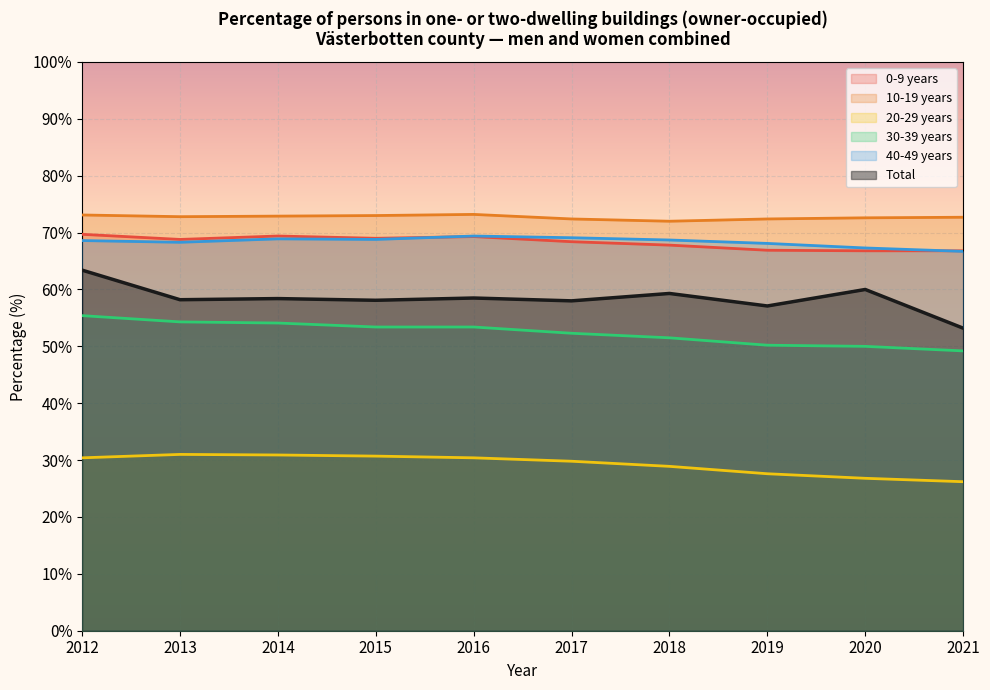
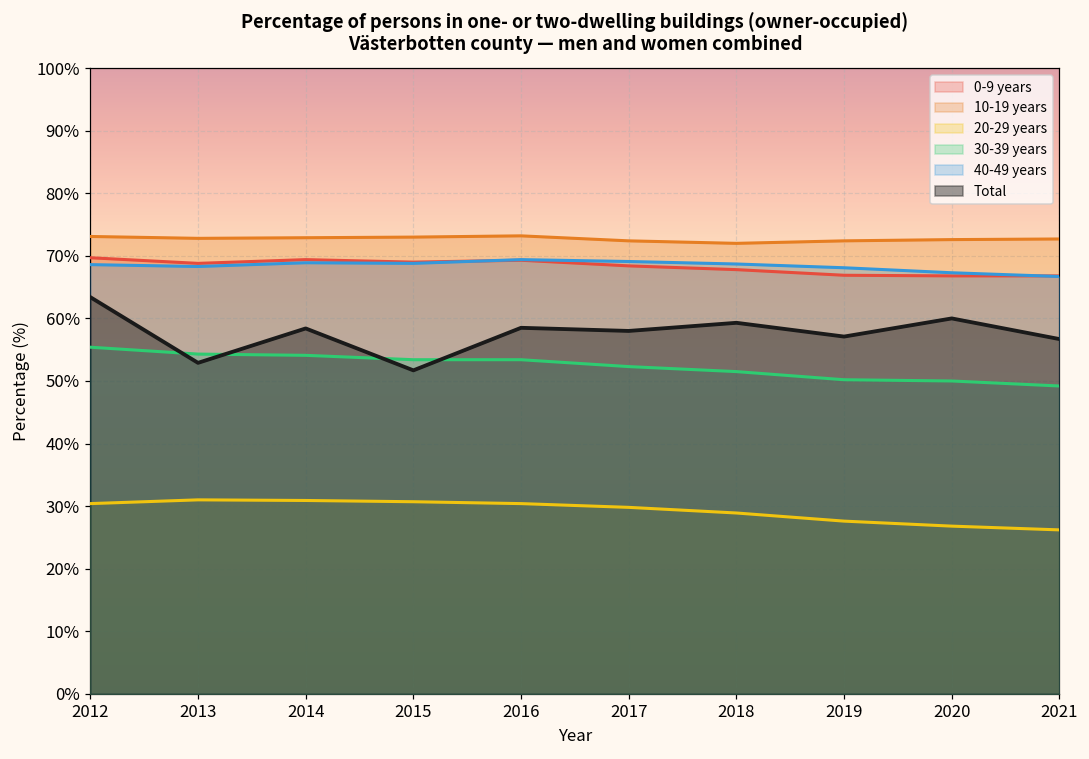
  {
    "Total": {
      "2012": "63%",
-     "2013": "58%",
+     "2013": "53%",
      "2014": "58%",
-     "2015": "58%",
+     "2015": "52%",
      "2016": "59%",
      "2017": "58%",
      "2018": "59%",
      "2019": "57%",
      "2020": "60%",
-     "2021": "53%"
+     "2021": "57%"
    }
  }
